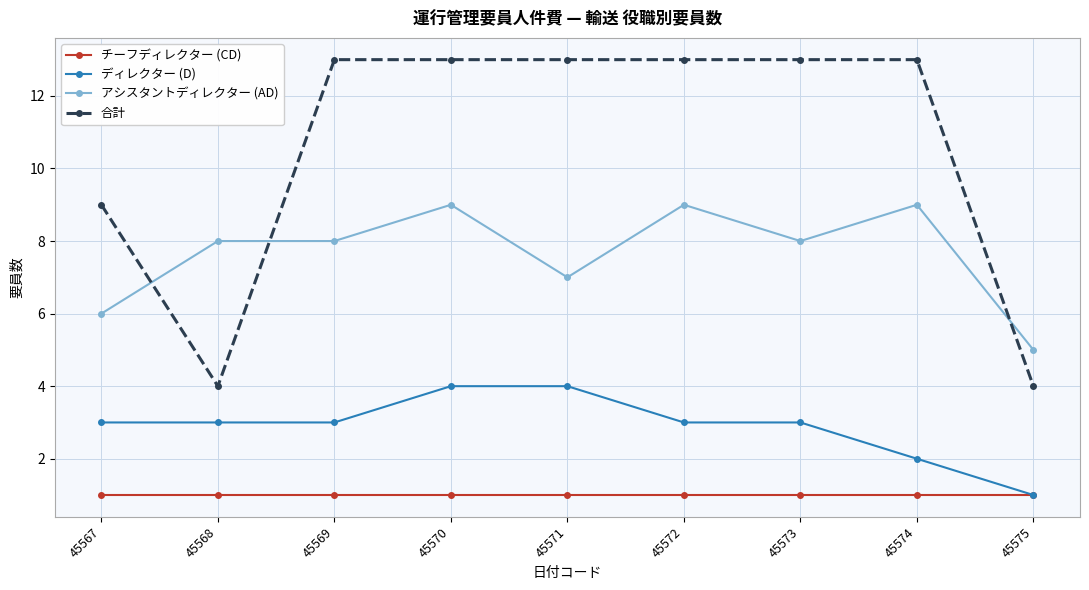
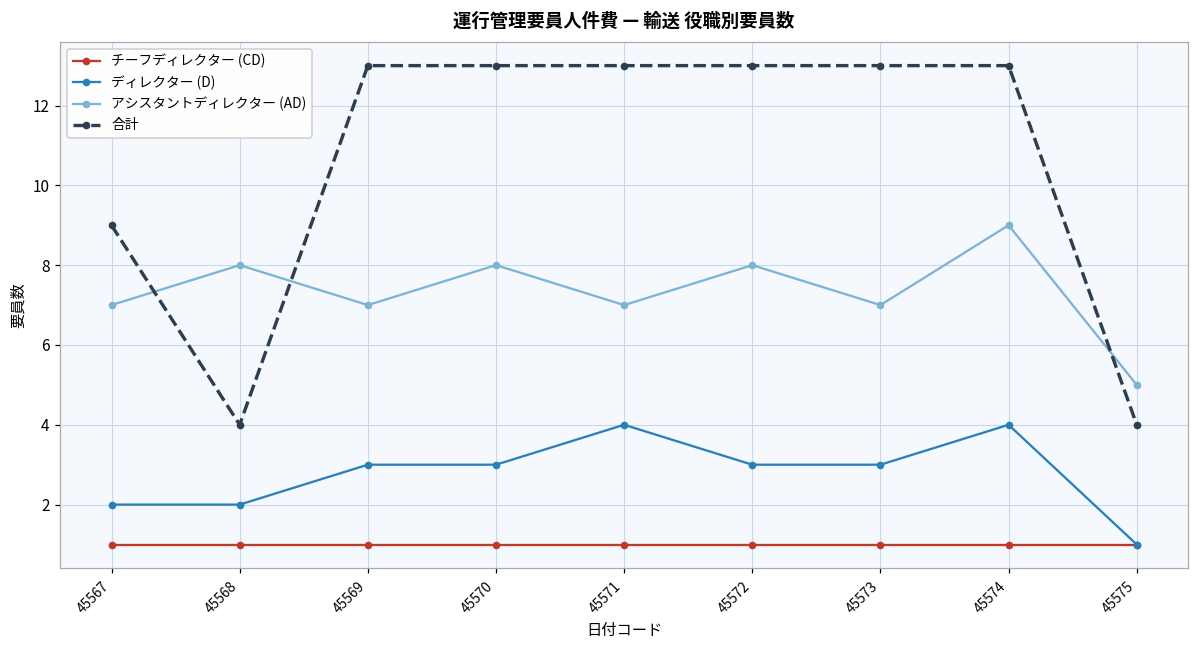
  {
    "チーフディレクター (CD)": {
      "45567": 1,
      "45568": 1,
      "45569": 1,
      "45570": 1,
      "45571": 1,
      "45572": 1,
      "45573": 1,
      "45574": 1
    },
    "ディレクター (D)": {
-     "45567": 3,
-     "45568": 3,
+     "45567": 2,
+     "45568": 2,
      "45569": 3,
-     "45570": 4,
+     "45570": 3,
      "45571": 4,
      "45572": 3,
      "45573": 3,
-     "45574": 2
+     "45574": 4
    },
    "アシスタントディレクター (AD)": {
-     "45567": 6,
+     "45567": 7,
      "45568": 8,
-     "45569": 8,
-     "45570": 9,
+     "45569": 7,
+     "45570": 8,
      "45571": 7,
-     "45572": 9,
-     "45573": 8,
+     "45572": 8,
+     "45573": 7,
      "45574": 9,
      "45575": 5
    },
    "合計": {
      "45567": 9,
      "45568": 4,
      "45569": 13,
      "45570": 13,
      "45571": 13,
      "45572": 13,
      "45573": 13,
      "45574": 13,
      "45575": 4
    }
  }
